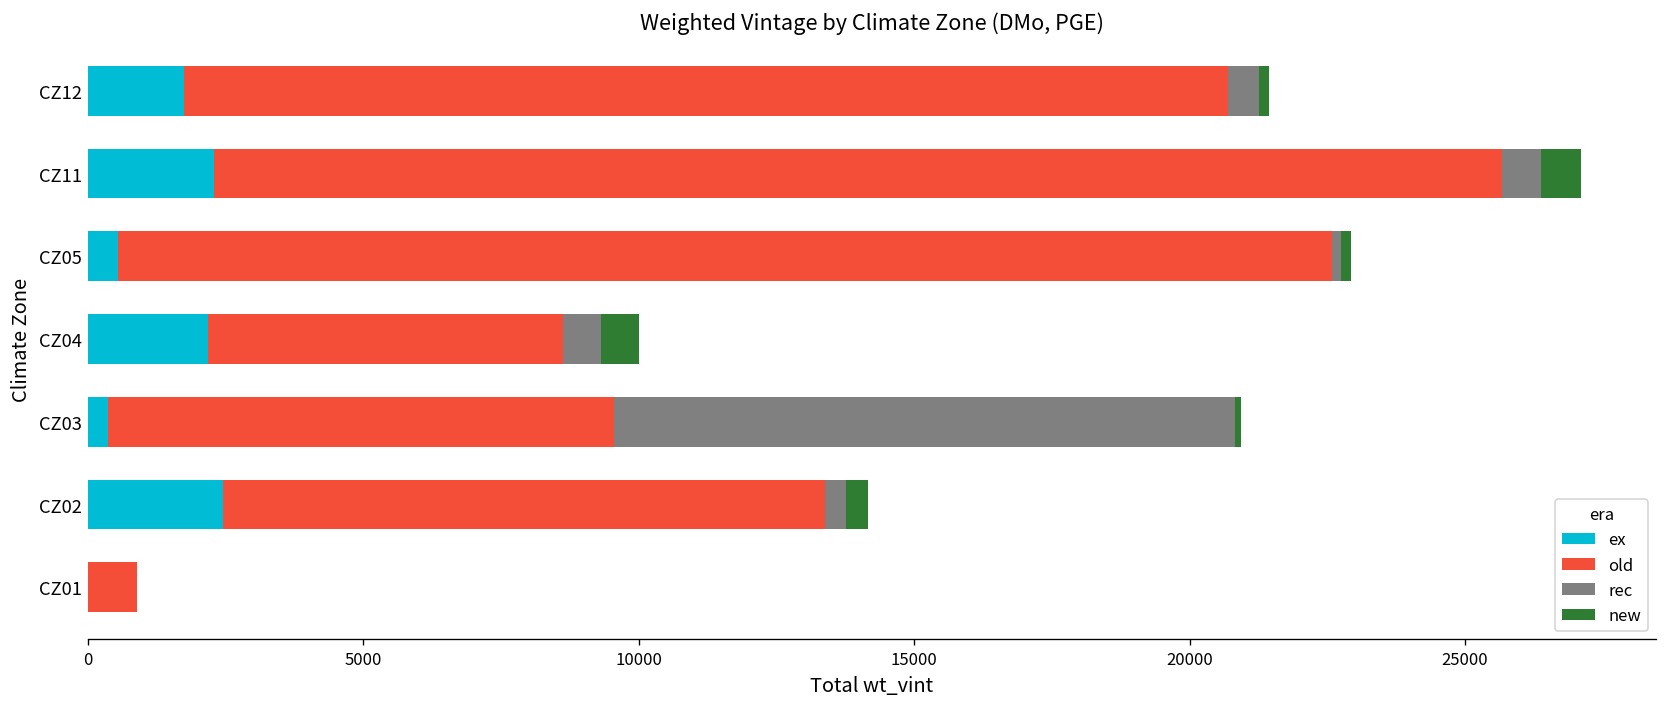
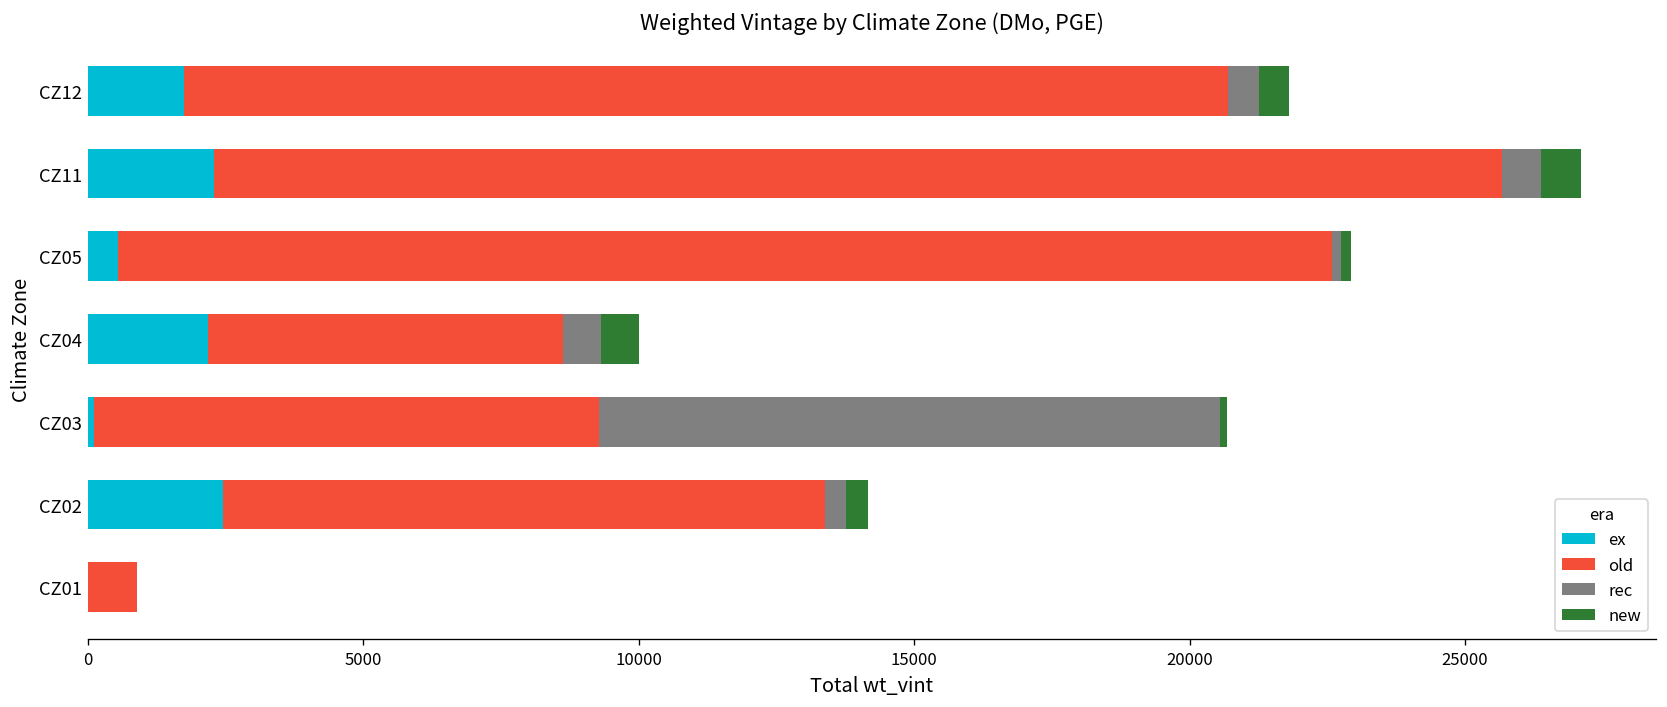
  {
    "ex": {
      "CZ12": 1700,
      "CZ11": 2300,
      "CZ05": 500,
      "CZ04": 2200,
-     "CZ03": 400,
+     "CZ03": 100,
      "CZ02": 2400
    },
    "old": {
      "CZ12": 19000,
      "CZ11": 23400,
      "CZ05": 22000,
      "CZ04": 6500,
      "CZ03": 9200,
      "CZ02": 10900,
      "CZ01": 900
    },
    "rec": {
      "CZ12": 500,
      "CZ11": 700,
      "CZ05": 200,
      "CZ04": 700,
      "CZ03": 11300,
      "CZ02": 400
    },
    "new": {
-     "CZ12": 200,
+     "CZ12": 500,
      "CZ11": 700,
      "CZ05": 200,
      "CZ04": 700,
      "CZ03": 100,
      "CZ02": 400
    }
  }
